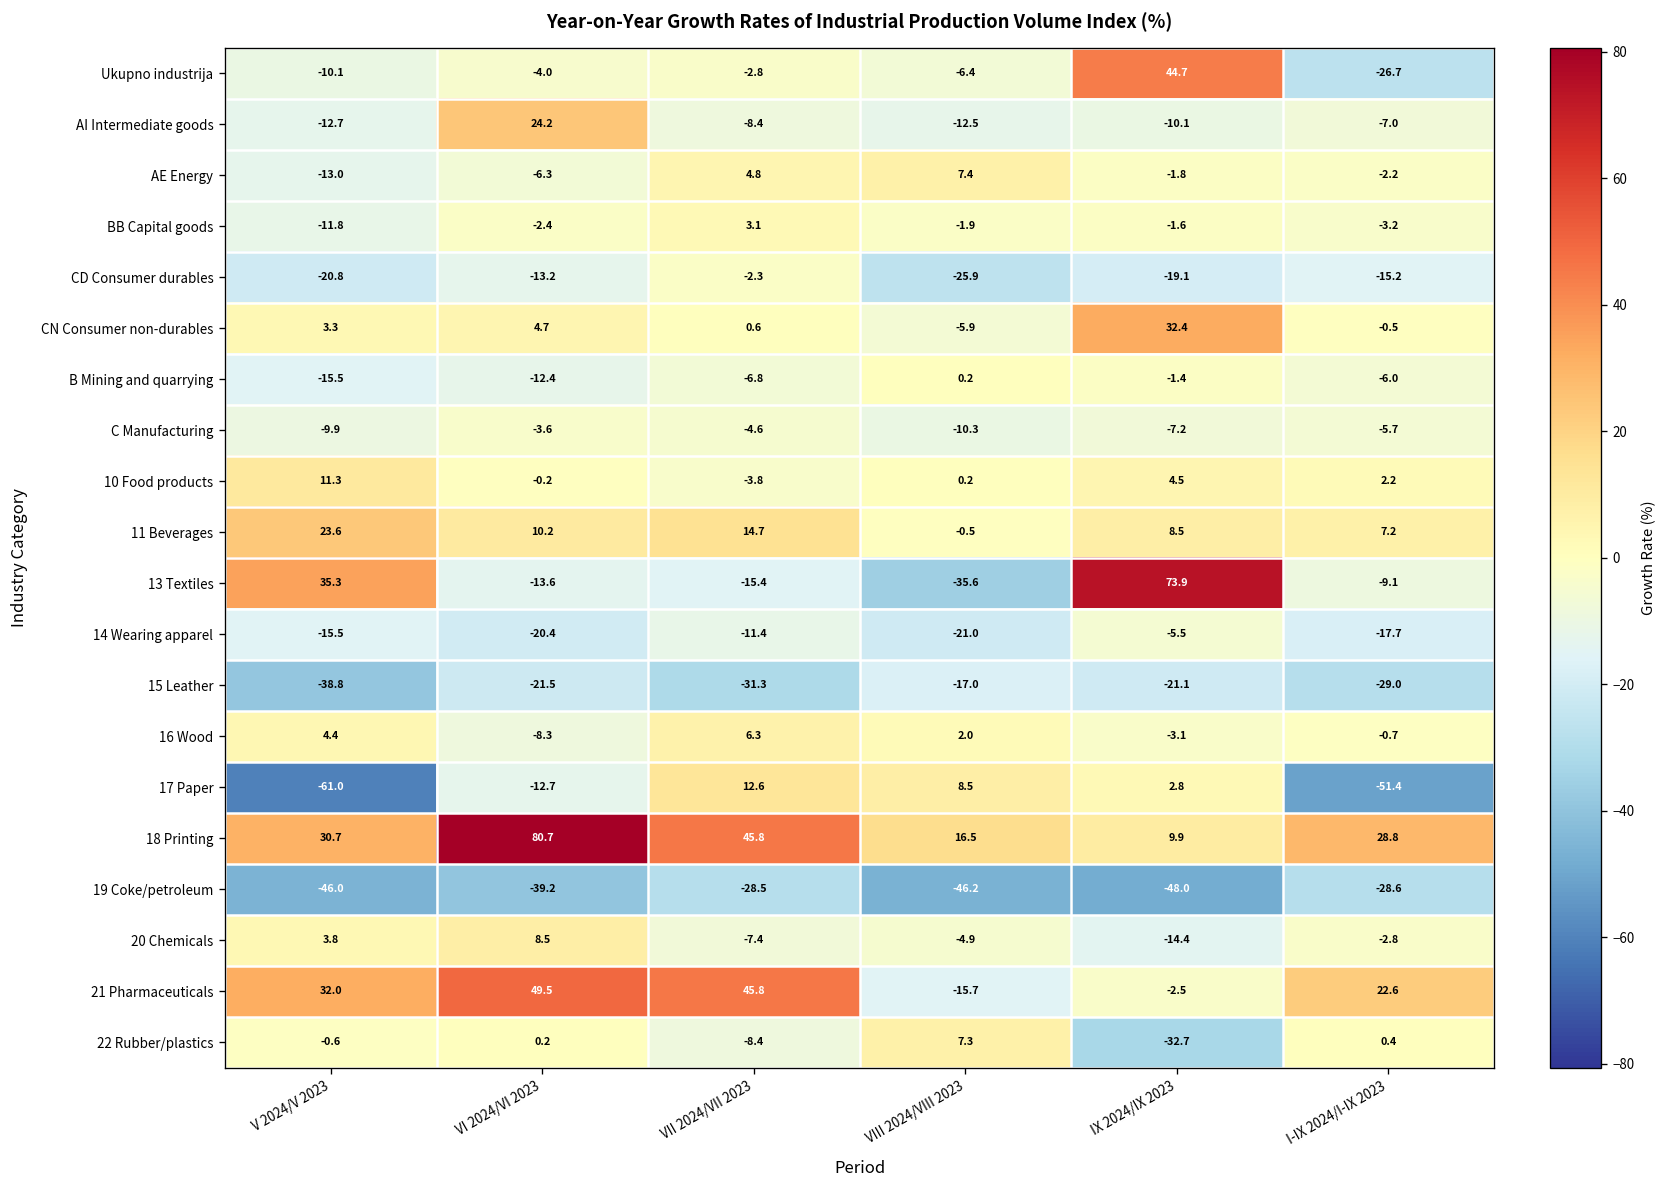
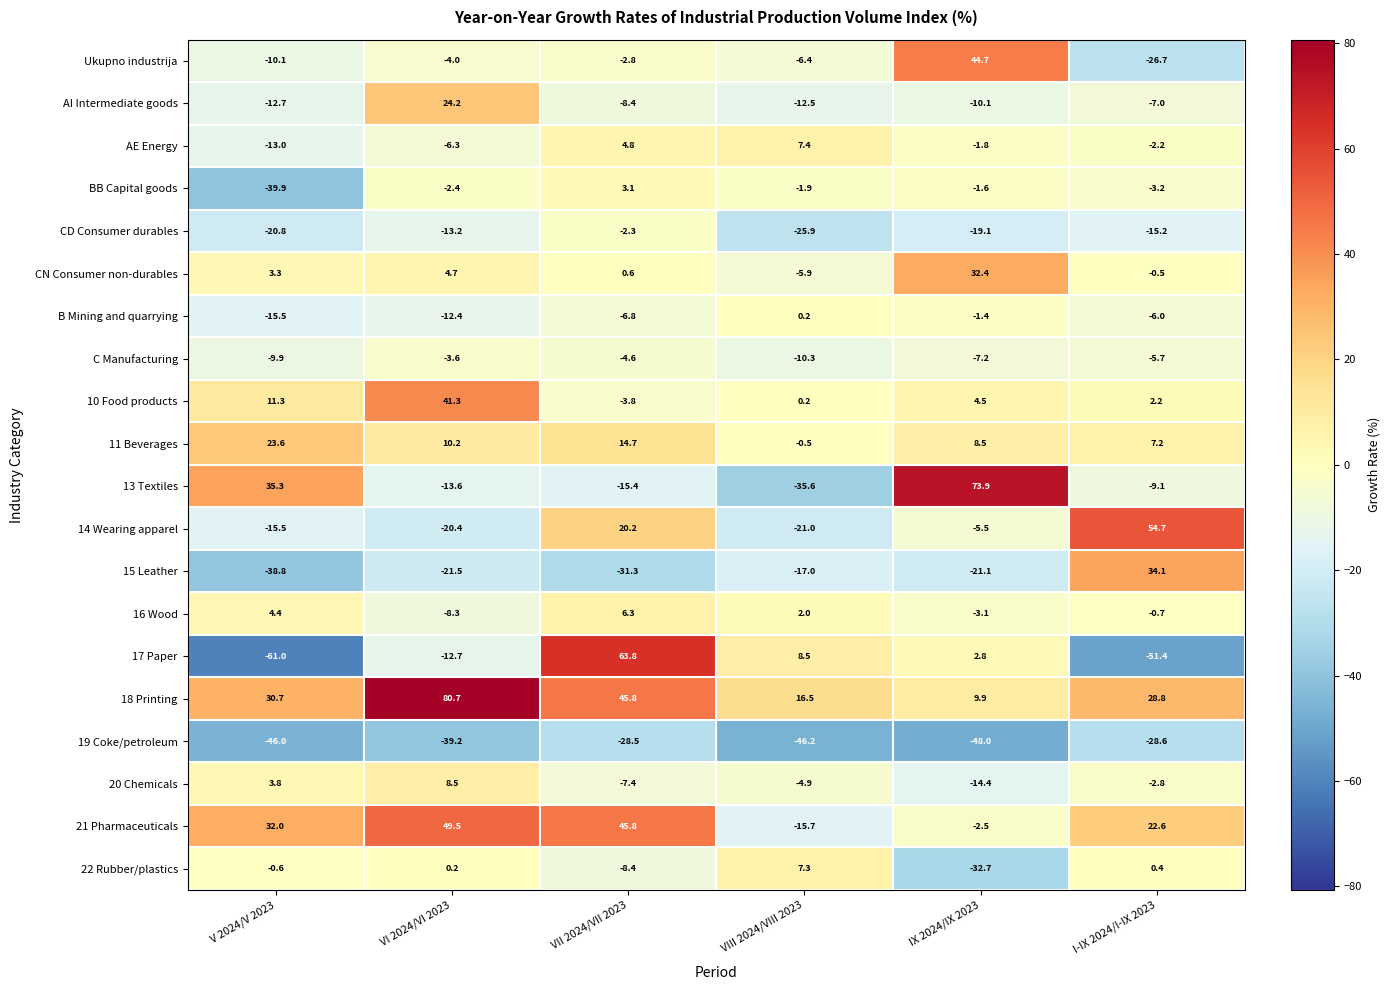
  {
    "Ukupno industrija": {
      "V 2024/V 2023": -10.1,
      "VI 2024/VI 2023": -4.0,
      "VII 2024/VII 2023": -2.8,
      "VIII 2024/VIII 2023": -6.4,
      "IX 2024/IX 2023": 44.7,
      "I-IX 2024/I-IX 2023": -26.7
    },
    "AI Intermediate goods": {
      "V 2024/V 2023": -12.7,
      "VI 2024/VI 2023": 24.2,
      "VII 2024/VII 2023": -8.4,
      "VIII 2024/VIII 2023": -12.5,
      "IX 2024/IX 2023": -10.1,
      "I-IX 2024/I-IX 2023": -7.0
    },
    "AE Energy": {
      "V 2024/V 2023": -13.0,
      "VI 2024/VI 2023": -6.3,
      "VII 2024/VII 2023": 4.8,
      "VIII 2024/VIII 2023": 7.4,
      "IX 2024/IX 2023": -1.8,
      "I-IX 2024/I-IX 2023": -2.2
    },
    "BB Capital goods": {
-     "V 2024/V 2023": -11.8,
+     "V 2024/V 2023": -39.9,
      "VI 2024/VI 2023": -2.4,
      "VII 2024/VII 2023": 3.1,
      "VIII 2024/VIII 2023": -1.9,
      "IX 2024/IX 2023": -1.6,
      "I-IX 2024/I-IX 2023": -3.2
    },
    "CD Consumer durables": {
      "V 2024/V 2023": -20.8,
      "VI 2024/VI 2023": -13.2,
      "VII 2024/VII 2023": -2.3,
      "VIII 2024/VIII 2023": -25.9,
      "IX 2024/IX 2023": -19.1,
      "I-IX 2024/I-IX 2023": -15.2
    },
    "CN Consumer non-durables": {
      "V 2024/V 2023": 3.3,
      "VI 2024/VI 2023": 4.7,
      "VII 2024/VII 2023": 0.6,
      "VIII 2024/VIII 2023": -5.9,
      "IX 2024/IX 2023": 32.4,
      "I-IX 2024/I-IX 2023": -0.5
    },
    "B Mining and quarrying": {
      "V 2024/V 2023": -15.5,
      "VI 2024/VI 2023": -12.4,
      "VII 2024/VII 2023": -6.8,
      "VIII 2024/VIII 2023": 0.2,
      "IX 2024/IX 2023": -1.4,
      "I-IX 2024/I-IX 2023": -6.0
    },
    "C Manufacturing": {
      "V 2024/V 2023": -9.9,
      "VI 2024/VI 2023": -3.6,
      "VII 2024/VII 2023": -4.6,
      "VIII 2024/VIII 2023": -10.3,
      "IX 2024/IX 2023": -7.2,
      "I-IX 2024/I-IX 2023": -5.7
    },
    "10 Food products": {
      "V 2024/V 2023": 11.3,
-     "VI 2024/VI 2023": -0.2,
+     "VI 2024/VI 2023": 41.3,
      "VII 2024/VII 2023": -3.8,
      "VIII 2024/VIII 2023": 0.2,
      "IX 2024/IX 2023": 4.5,
      "I-IX 2024/I-IX 2023": 2.2
    },
    "11 Beverages": {
      "V 2024/V 2023": 23.6,
      "VI 2024/VI 2023": 10.2,
      "VII 2024/VII 2023": 14.7,
      "VIII 2024/VIII 2023": -0.5,
      "IX 2024/IX 2023": 8.5,
      "I-IX 2024/I-IX 2023": 7.2
    },
    "13 Textiles": {
      "V 2024/V 2023": 35.3,
      "VI 2024/VI 2023": -13.6,
      "VII 2024/VII 2023": -15.4,
      "VIII 2024/VIII 2023": -35.6,
      "IX 2024/IX 2023": 73.9,
      "I-IX 2024/I-IX 2023": -9.1
    },
    "14 Wearing apparel": {
      "V 2024/V 2023": -15.5,
      "VI 2024/VI 2023": -20.4,
-     "VII 2024/VII 2023": -11.4,
+     "VII 2024/VII 2023": 20.2,
      "VIII 2024/VIII 2023": -21.0,
      "IX 2024/IX 2023": -5.5,
-     "I-IX 2024/I-IX 2023": -17.7
+     "I-IX 2024/I-IX 2023": 54.7
    },
    "15 Leather": {
      "V 2024/V 2023": -38.8,
      "VI 2024/VI 2023": -21.5,
      "VII 2024/VII 2023": -31.3,
      "VIII 2024/VIII 2023": -17.0,
      "IX 2024/IX 2023": -21.1,
-     "I-IX 2024/I-IX 2023": -29.0
+     "I-IX 2024/I-IX 2023": 34.1
    },
    "16 Wood": {
      "V 2024/V 2023": 4.4,
      "VI 2024/VI 2023": -8.3,
      "VII 2024/VII 2023": 6.3,
      "VIII 2024/VIII 2023": 2.0,
      "IX 2024/IX 2023": -3.1,
      "I-IX 2024/I-IX 2023": -0.7
    },
    "17 Paper": {
      "V 2024/V 2023": -61.0,
      "VI 2024/VI 2023": -12.7,
-     "VII 2024/VII 2023": 12.6,
+     "VII 2024/VII 2023": 63.8,
      "VIII 2024/VIII 2023": 8.5,
      "IX 2024/IX 2023": 2.8,
      "I-IX 2024/I-IX 2023": -51.4
    },
    "18 Printing": {
      "V 2024/V 2023": 30.7,
      "VI 2024/VI 2023": 80.7,
      "VII 2024/VII 2023": 45.8,
      "VIII 2024/VIII 2023": 16.5,
      "IX 2024/IX 2023": 9.9,
      "I-IX 2024/I-IX 2023": 28.8
    },
    "19 Coke/petroleum": {
      "V 2024/V 2023": -46.0,
      "VI 2024/VI 2023": -39.2,
      "VII 2024/VII 2023": -28.5,
      "VIII 2024/VIII 2023": -46.2,
      "IX 2024/IX 2023": -48.0,
      "I-IX 2024/I-IX 2023": -28.6
    },
    "20 Chemicals": {
      "V 2024/V 2023": 3.8,
      "VI 2024/VI 2023": 8.5,
      "VII 2024/VII 2023": -7.4,
      "VIII 2024/VIII 2023": -4.9,
      "IX 2024/IX 2023": -14.4,
      "I-IX 2024/I-IX 2023": -2.8
    },
    "21 Pharmaceuticals": {
      "V 2024/V 2023": 32.0,
      "VI 2024/VI 2023": 49.5,
      "VII 2024/VII 2023": 45.8,
      "VIII 2024/VIII 2023": -15.7,
      "IX 2024/IX 2023": -2.5,
      "I-IX 2024/I-IX 2023": 22.6
    },
    "22 Rubber/plastics": {
      "V 2024/V 2023": -0.6,
      "VI 2024/VI 2023": 0.2,
      "VII 2024/VII 2023": -8.4,
      "VIII 2024/VIII 2023": 7.3,
      "IX 2024/IX 2023": -32.7,
      "I-IX 2024/I-IX 2023": 0.4
    }
  }
